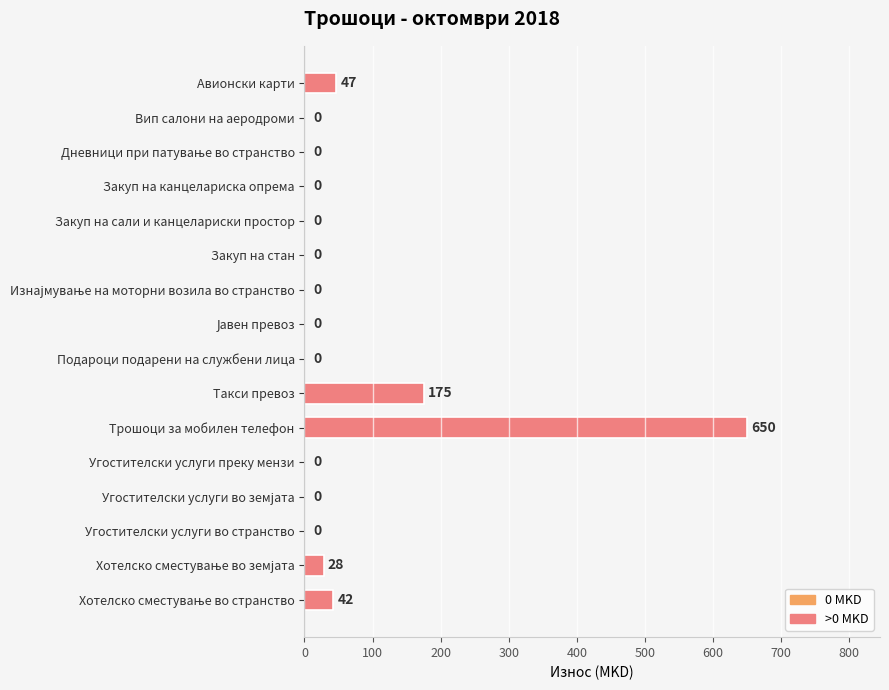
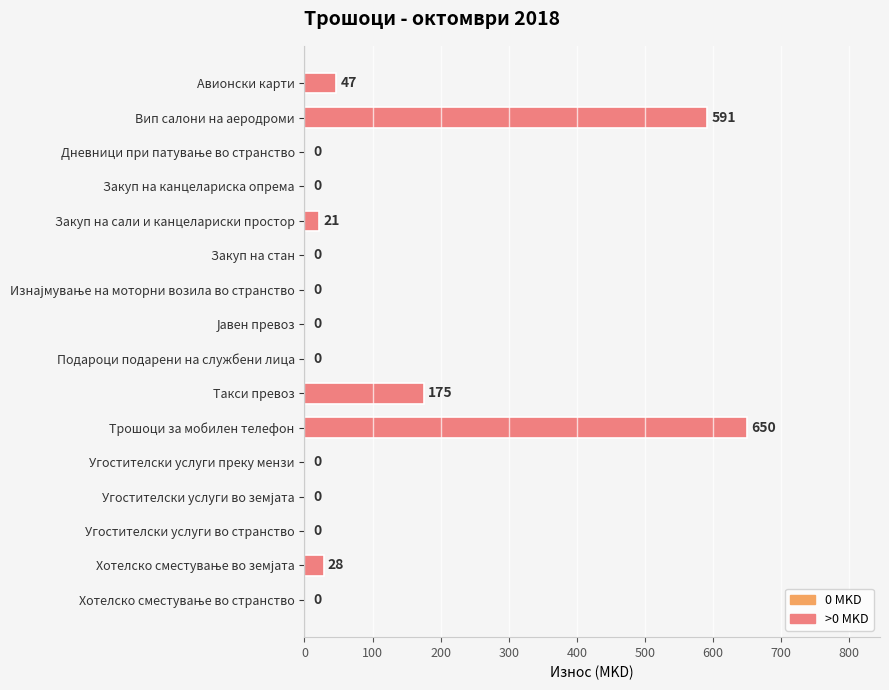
  {
    "Авионски карти": 47,
-   "Вип салони на аеродроми": 0,
+   "Вип салони на аеродроми": 591,
    "Дневници при патување во странство": 0,
    "Закуп на канцелариска опрема": 0,
-   "Закуп на сали и канцелариски простор": 0,
+   "Закуп на сали и канцелариски простор": 21,
    "Закуп на стан": 0,
    "Изнајмување на моторни возила во странство": 0,
    "Јавен превоз": 0,
    "Подароци подарени на службени лица": 0,
    "Такси превоз": 175,
    "Трошоци за мобилен телефон": 650,
    "Угостителски услуги преку мензи": 0,
    "Угостителски услуги во земјата": 0,
    "Угостителски услуги во странство": 0,
    "Хотелско сместување во земјата": 28,
-   "Хотелско сместување во странство": 42
+   "Хотелско сместување во странство": 0
  }
